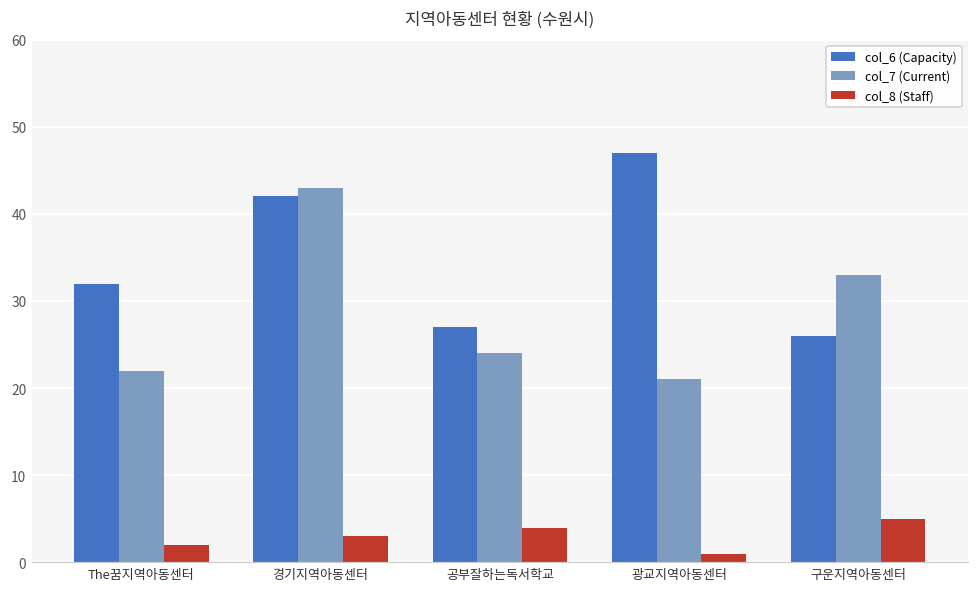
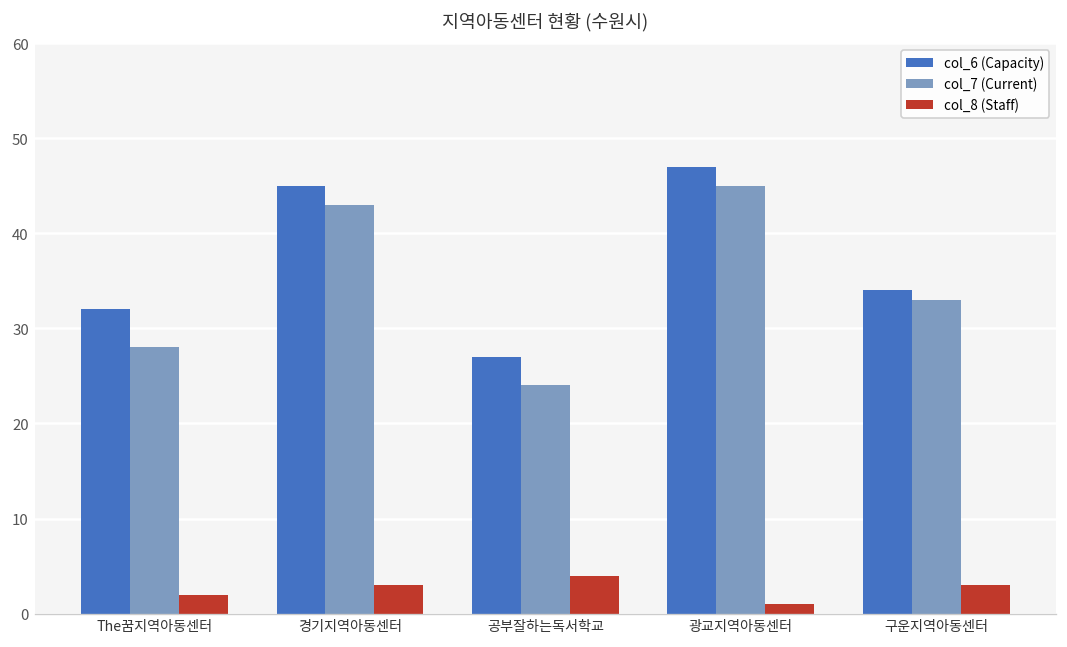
  {
    "col_6 (Capacity)": {
      "The꿈지역아동센터": 32,
-     "경기지역아동센터": 42,
+     "경기지역아동센터": 45,
      "공부잘하는독서학교": 27,
      "광교지역아동센터": 47,
-     "구운지역아동센터": 26
+     "구운지역아동센터": 34
    },
    "col_7 (Current)": {
-     "The꿈지역아동센터": 22,
+     "The꿈지역아동센터": 28,
      "경기지역아동센터": 43,
      "공부잘하는독서학교": 24,
-     "광교지역아동센터": 21,
+     "광교지역아동센터": 45,
      "구운지역아동센터": 33
    },
    "col_8 (Staff)": {
      "The꿈지역아동센터": 2,
      "경기지역아동센터": 3,
      "공부잘하는독서학교": 4,
      "광교지역아동센터": 1,
-     "구운지역아동센터": 5
+     "구운지역아동센터": 3
    }
  }
